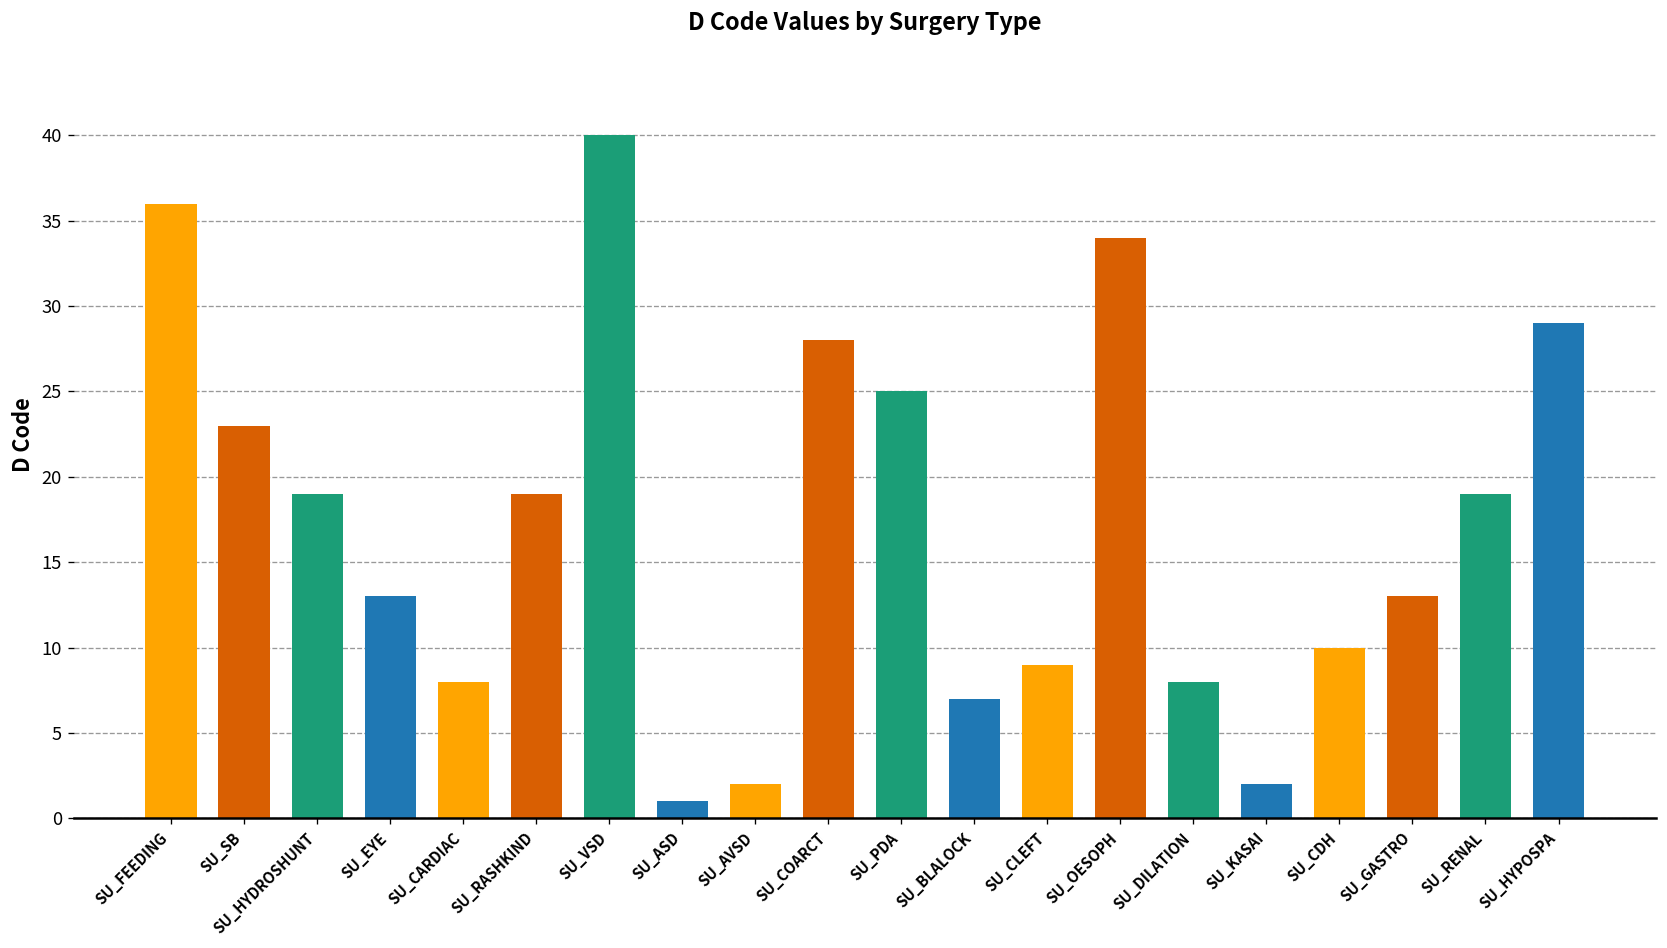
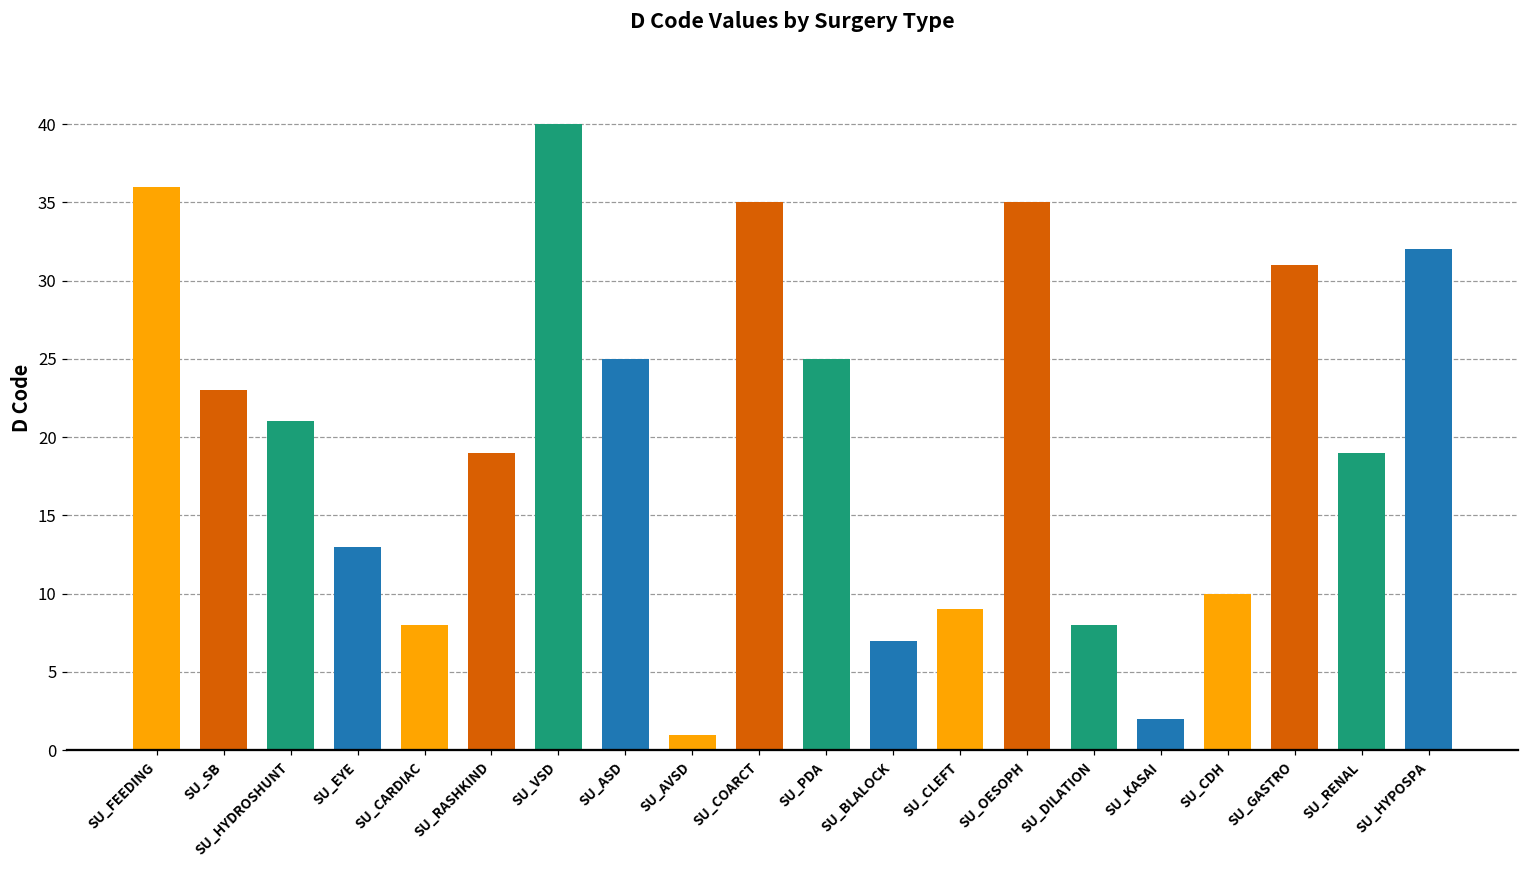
  {
    "SU_FEEDING": 36,
    "SU_SB": 23,
-   "SU_HYDROSHUNT": 19,
+   "SU_HYDROSHUNT": 21,
    "SU_EYE": 13,
    "SU_CARDIAC": 8,
    "SU_RASHKIND": 19,
    "SU_VSD": 40,
-   "SU_ASD": 1,
-   "SU_AVSD": 2,
-   "SU_COARCT": 28,
+   "SU_ASD": 25,
+   "SU_AVSD": 1,
+   "SU_COARCT": 35,
    "SU_PDA": 25,
    "SU_BLALOCK": 7,
    "SU_CLEFT": 9,
-   "SU_OESOPH": 34,
+   "SU_OESOPH": 35,
    "SU_DILATION": 8,
    "SU_KASAI": 2,
    "SU_CDH": 10,
-   "SU_GASTRO": 13,
+   "SU_GASTRO": 31,
    "SU_RENAL": 19,
-   "SU_HYPOSPA": 29
+   "SU_HYPOSPA": 32
  }
